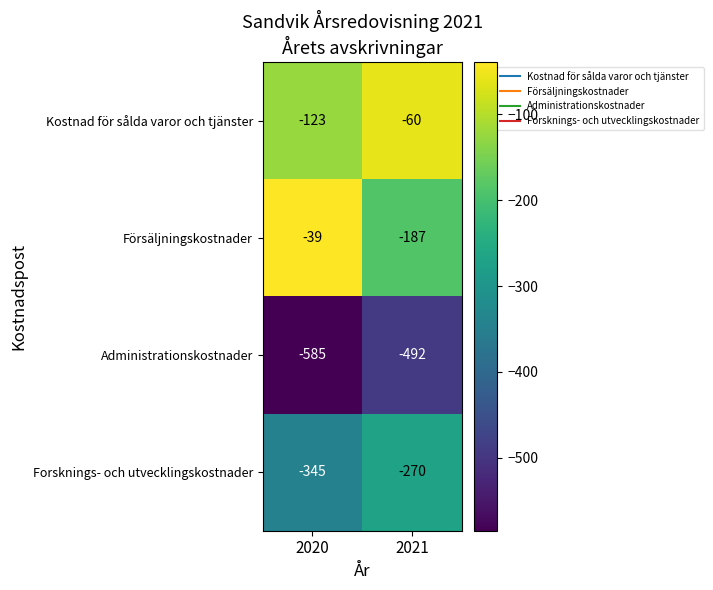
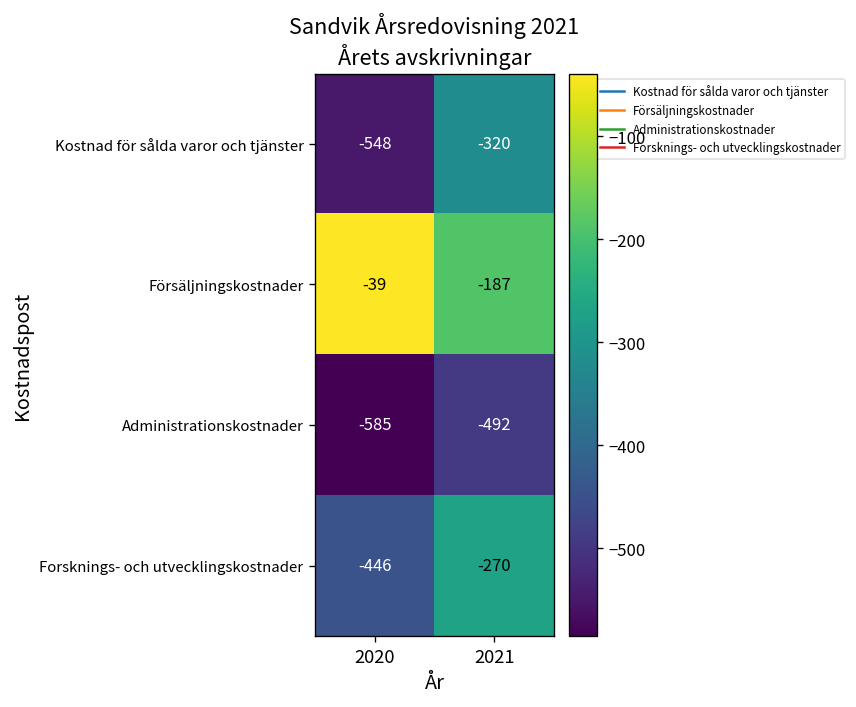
  {
    "Kostnad för sålda varor och tjänster": {
-     "2020": -123,
-     "2021": -60
+     "2020": -548,
+     "2021": -320
    },
    "Försäljningskostnader": {
      "2020": -39,
      "2021": -187
    },
    "Administrationskostnader": {
      "2020": -585,
      "2021": -492
    },
    "Forsknings- och utvecklingskostnader": {
-     "2020": -345,
+     "2020": -446,
      "2021": -270
    }
  }
